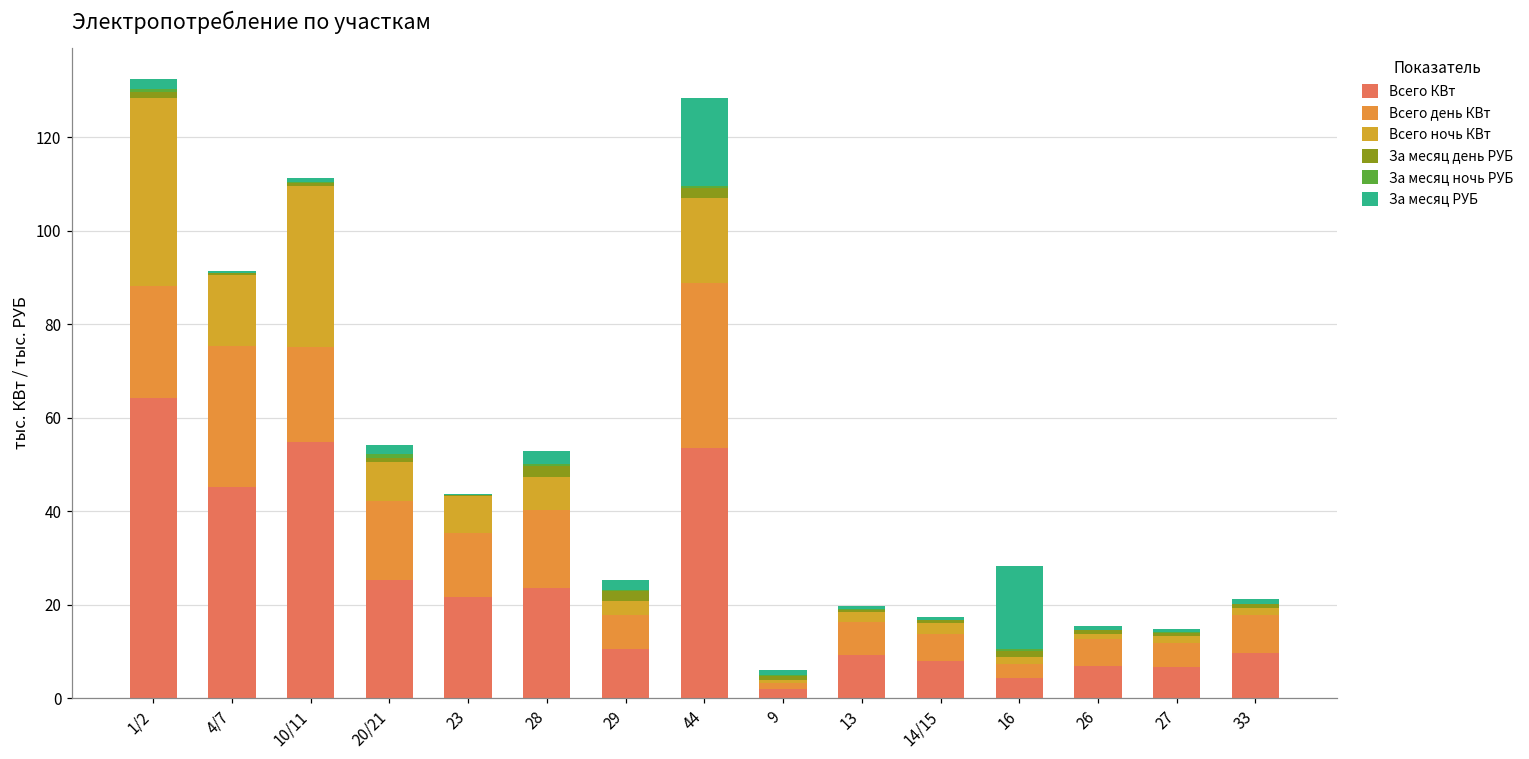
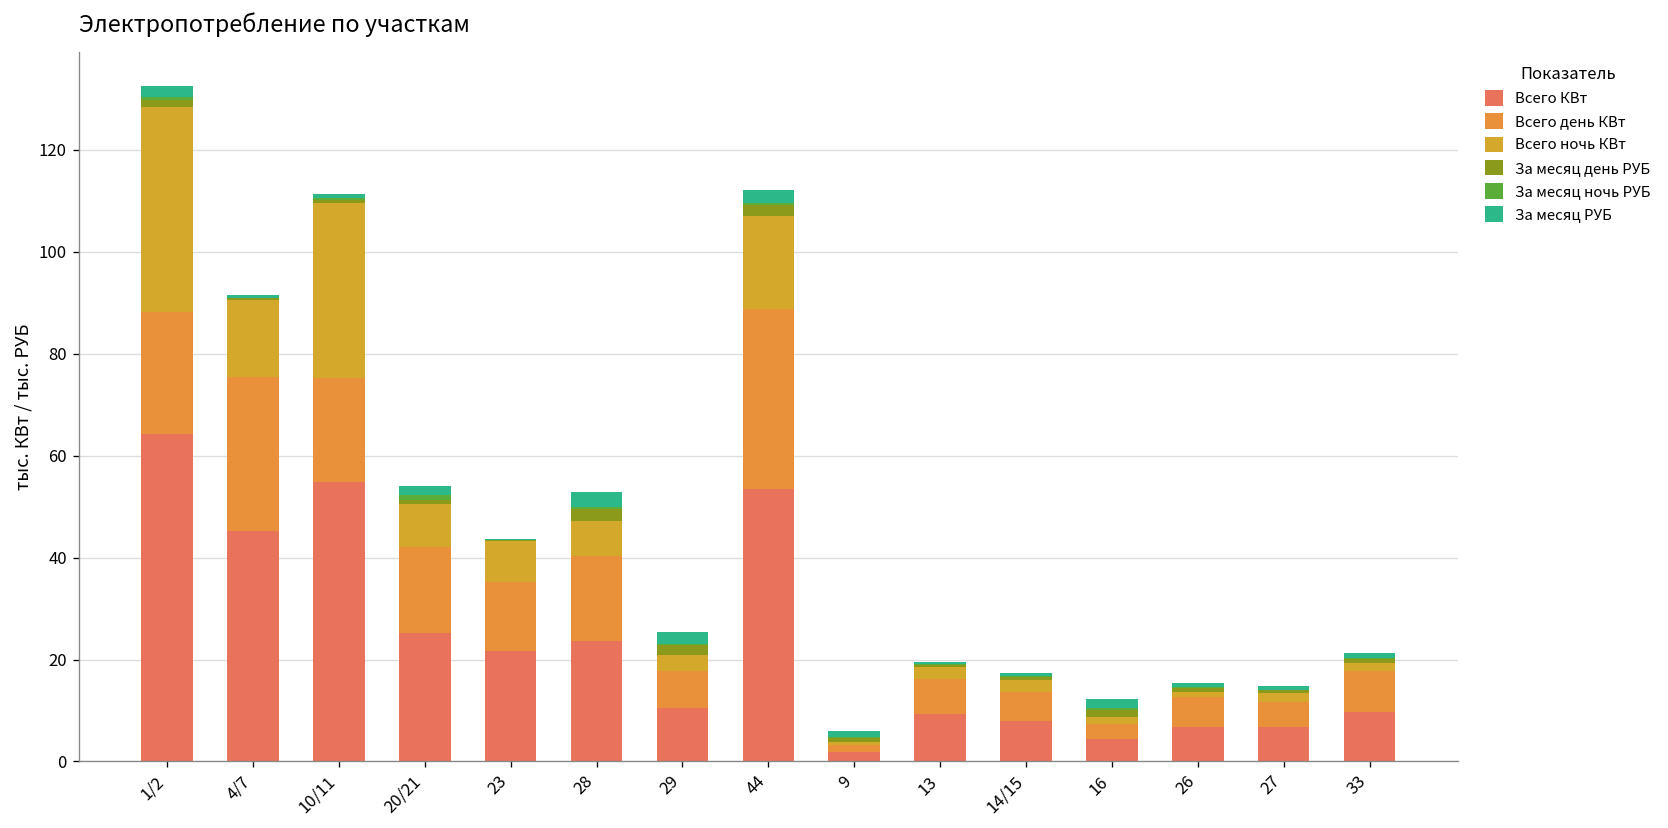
  {
    "За месяц день РУБ": {
      "1/2": 1,
      "10/11": 1,
      "20/21": 1,
      "28": 2,
      "29": 2,
      "44": 2,
      "9": 1,
      "14/15": 1,
      "16": 1,
      "26": 1,
      "27": 1,
      "33": 1
    },
    "За месяц ночь РУБ": {
      "1/2": 1,
      "20/21": 1
    },
    "За месяц РУБ": {
      "1/2": 2,
      "10/11": 1,
      "20/21": 2,
      "28": 3,
      "29": 2,
-     "44": 19,
+     "44": 2,
      "9": 1,
      "14/15": 1,
-     "16": 18,
+     "16": 2,
      "26": 1,
      "27": 1,
      "33": 1
    }
  }
